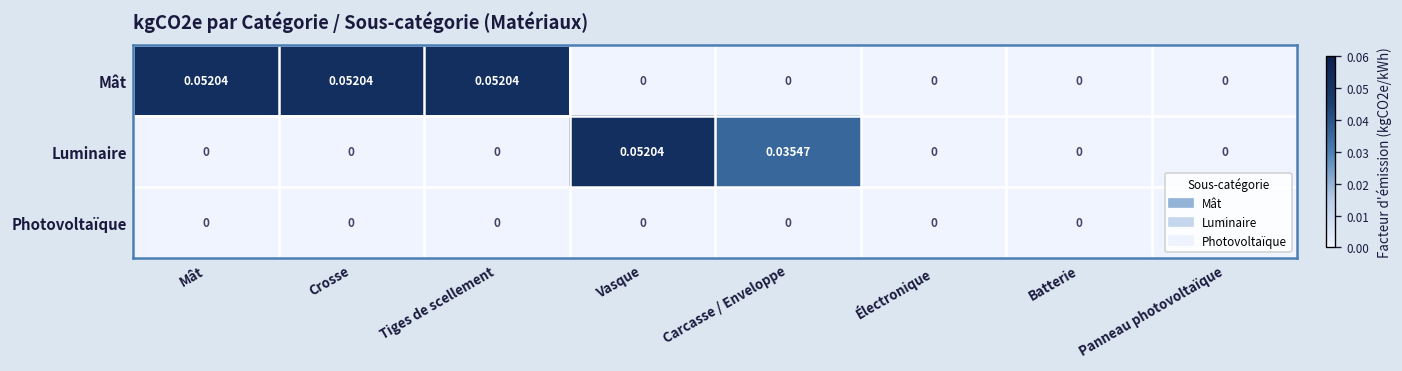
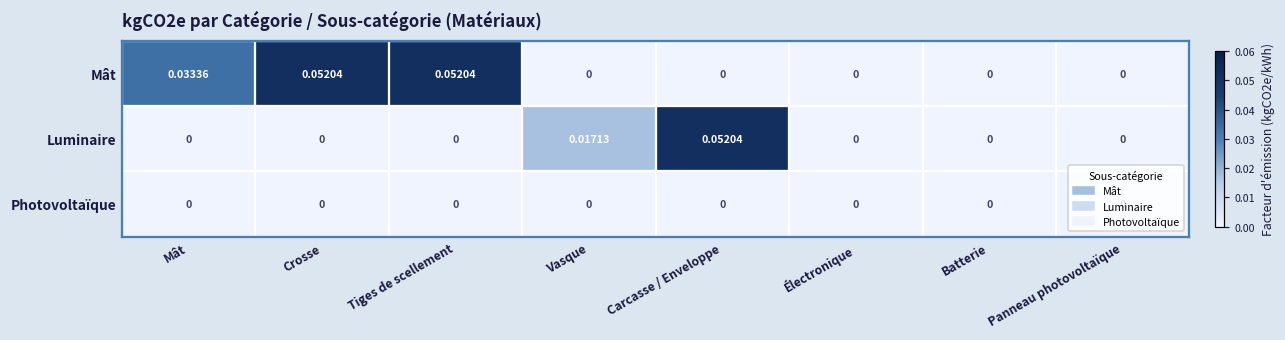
  {
    "Mât": {
-     "Mât": 0.05204,
+     "Mât": 0.03336,
      "Crosse": 0.05204,
      "Tiges de scellement": 0.05204,
      "Vasque": 0,
      "Carcasse / Enveloppe": 0,
      "Électronique": 0,
      "Batterie": 0,
      "Panneau photovoltaïque": 0
    },
    "Luminaire": {
      "Mât": 0,
      "Crosse": 0,
      "Tiges de scellement": 0,
-     "Vasque": 0.05204,
-     "Carcasse / Enveloppe": 0.03547,
+     "Vasque": 0.01713,
+     "Carcasse / Enveloppe": 0.05204,
      "Électronique": 0,
      "Batterie": 0,
      "Panneau photovoltaïque": 0
    },
    "Photovoltaïque": {
      "Mât": 0,
      "Crosse": 0,
      "Tiges de scellement": 0,
      "Vasque": 0,
      "Carcasse / Enveloppe": 0,
      "Électronique": 0,
      "Batterie": 0
    }
  }
